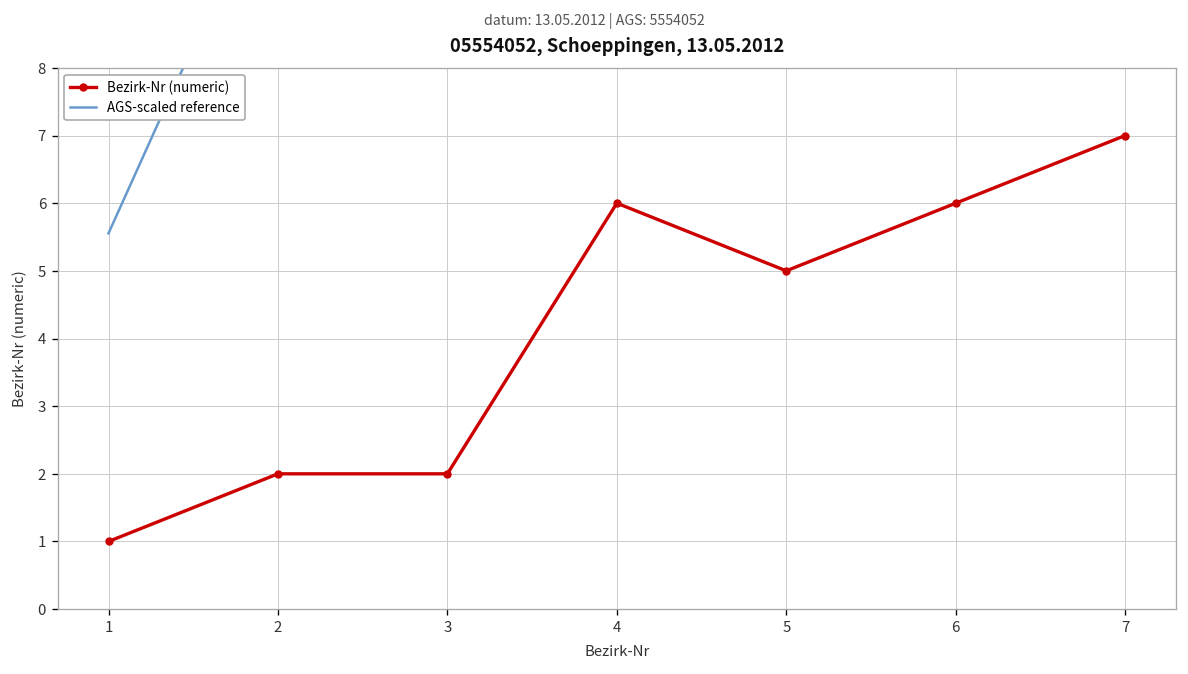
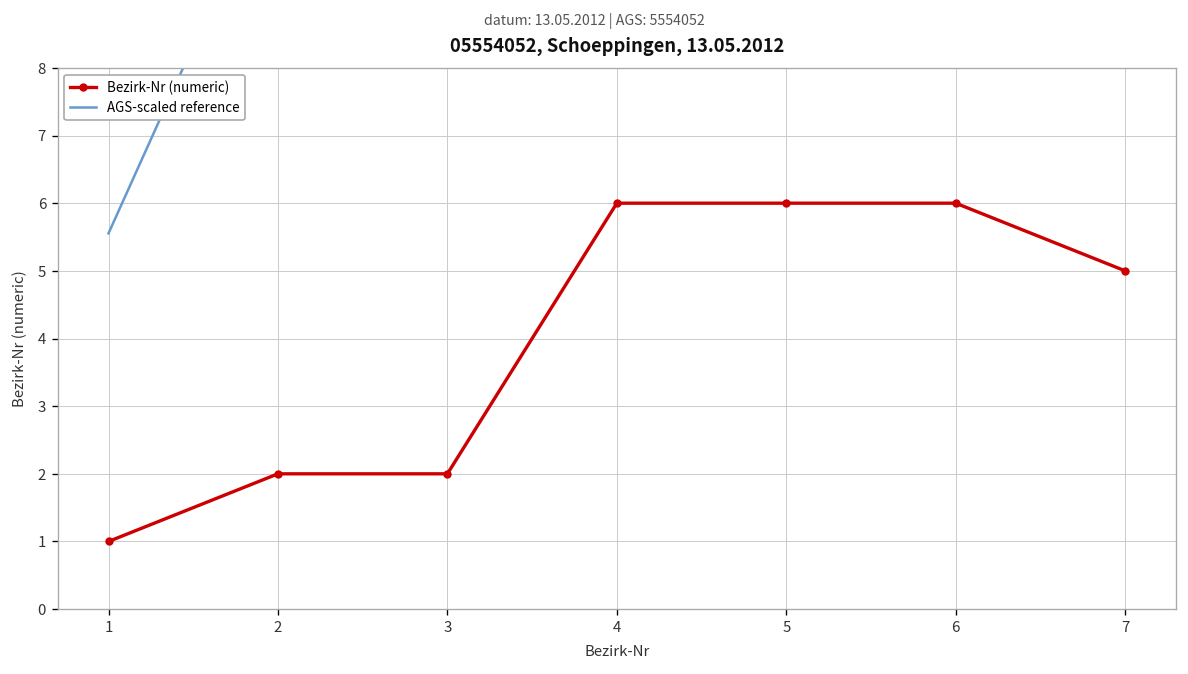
  {
    "Bezirk-Nr (numeric)": {
      "1": 1,
      "2": 2,
      "3": 2,
      "4": 6,
-     "5": 5,
+     "5": 6,
      "6": 6,
-     "7": 7
+     "7": 5
    },
    "AGS-scaled reference": {
      "1": 5.6
    }
  }
